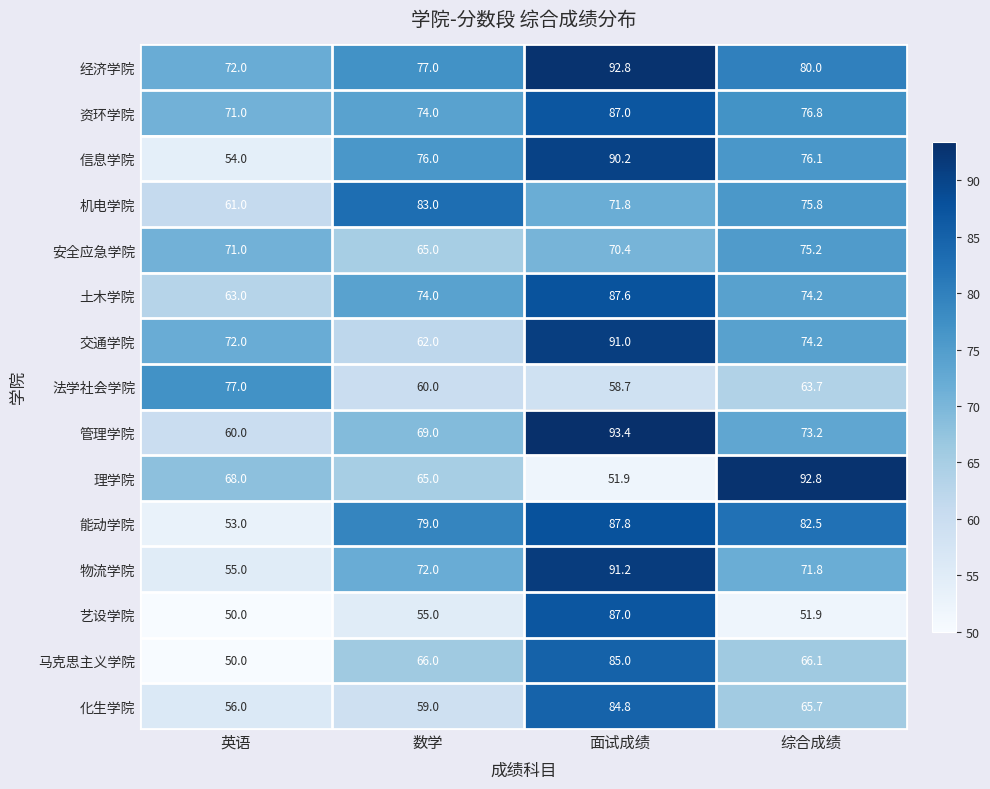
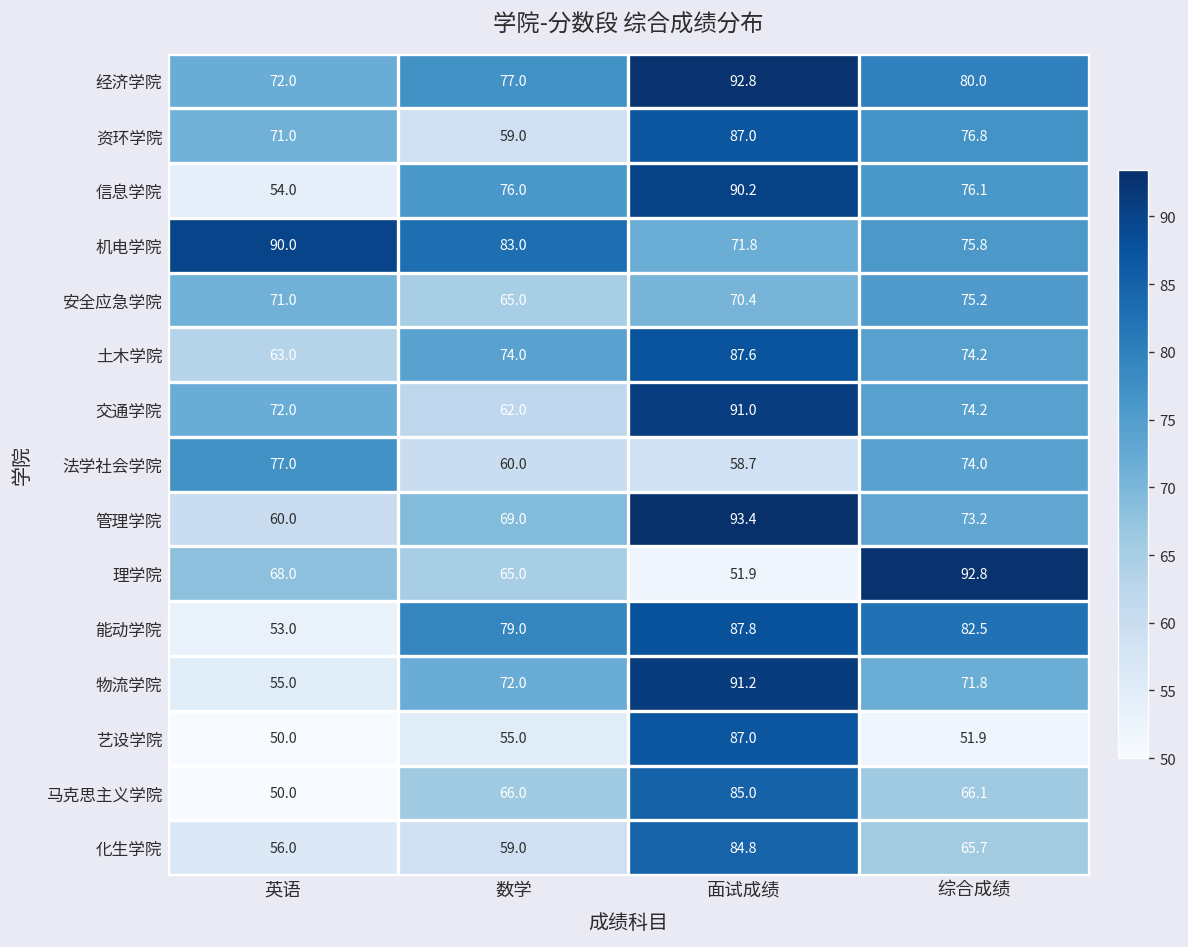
  {
    "经济学院": {
      "英语": 72.0,
      "数学": 77.0,
      "面试成绩": 92.8,
      "综合成绩": 80.0
    },
    "资环学院": {
      "英语": 71.0,
-     "数学": 74.0,
+     "数学": 59.0,
      "面试成绩": 87.0,
      "综合成绩": 76.8
    },
    "信息学院": {
      "英语": 54.0,
      "数学": 76.0,
      "面试成绩": 90.2,
      "综合成绩": 76.1
    },
    "机电学院": {
-     "英语": 61.0,
+     "英语": 90.0,
      "数学": 83.0,
      "面试成绩": 71.8,
      "综合成绩": 75.8
    },
    "安全应急学院": {
      "英语": 71.0,
      "数学": 65.0,
      "面试成绩": 70.4,
      "综合成绩": 75.2
    },
    "土木学院": {
      "英语": 63.0,
      "数学": 74.0,
      "面试成绩": 87.6,
      "综合成绩": 74.2
    },
    "交通学院": {
      "英语": 72.0,
      "数学": 62.0,
      "面试成绩": 91.0,
      "综合成绩": 74.2
    },
    "法学社会学院": {
      "英语": 77.0,
      "数学": 60.0,
      "面试成绩": 58.7,
-     "综合成绩": 63.7
+     "综合成绩": 74.0
    },
    "管理学院": {
      "英语": 60.0,
      "数学": 69.0,
      "面试成绩": 93.4,
      "综合成绩": 73.2
    },
    "理学院": {
      "英语": 68.0,
      "数学": 65.0,
      "面试成绩": 51.9,
      "综合成绩": 92.8
    },
    "能动学院": {
      "英语": 53.0,
      "数学": 79.0,
      "面试成绩": 87.8,
      "综合成绩": 82.5
    },
    "物流学院": {
      "英语": 55.0,
      "数学": 72.0,
      "面试成绩": 91.2,
      "综合成绩": 71.8
    },
    "艺设学院": {
      "英语": 50.0,
      "数学": 55.0,
      "面试成绩": 87.0,
      "综合成绩": 51.9
    },
    "马克思主义学院": {
      "英语": 50.0,
      "数学": 66.0,
      "面试成绩": 85.0,
      "综合成绩": 66.1
    },
    "化生学院": {
      "英语": 56.0,
      "数学": 59.0,
      "面试成绩": 84.8,
      "综合成绩": 65.7
    }
  }
